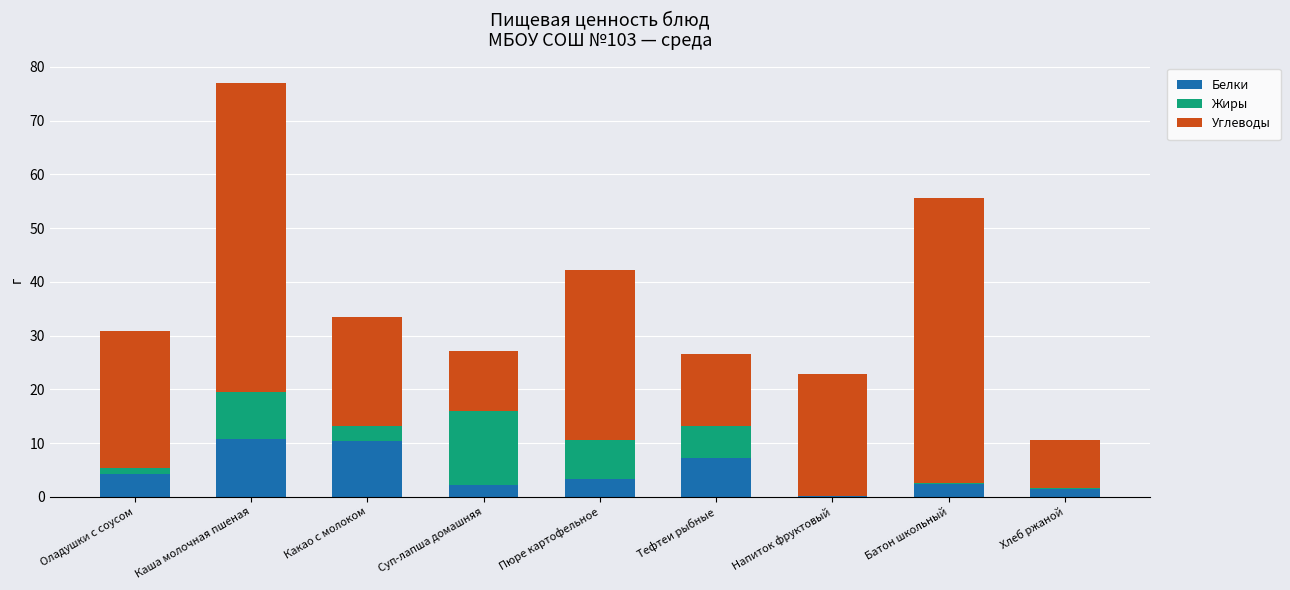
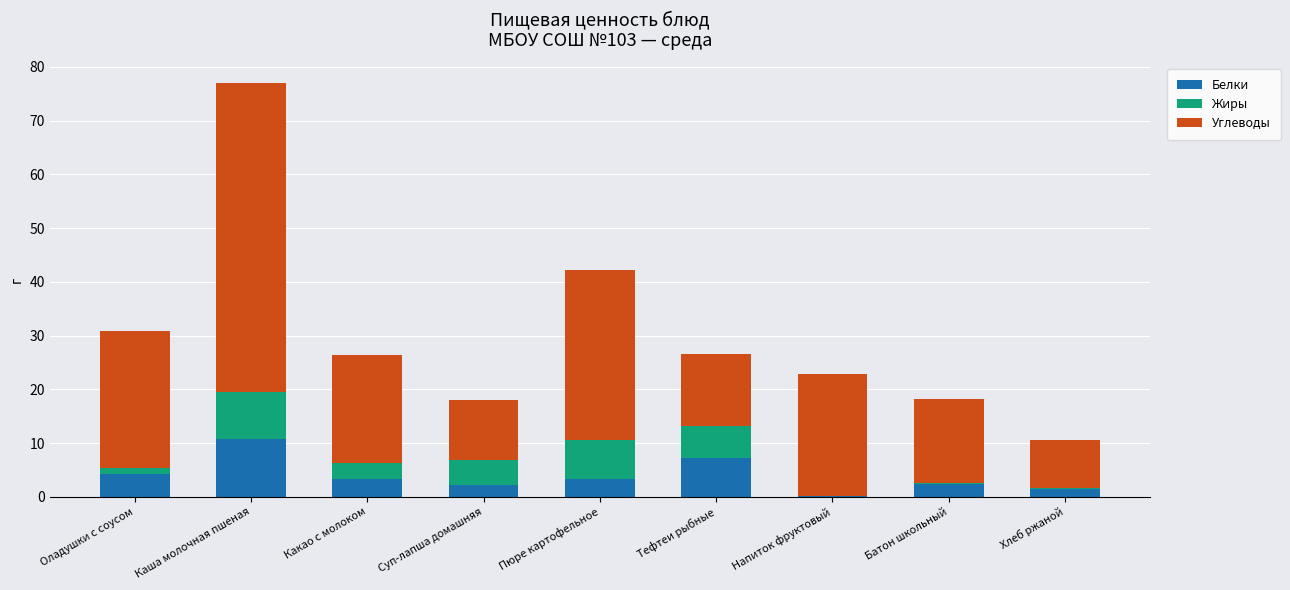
  {
    "Белки": {
      "Оладушки с соусом": 4,
      "Каша молочная пшеная": 11,
-     "Какао с молоком": 10,
+     "Какао с молоком": 3,
      "Суп-лапша домашняя": 2,
      "Пюре картофельное": 3,
      "Тефтеи рыбные": 7,
      "Батон школьный": 2,
      "Хлеб ржаной": 1
    },
    "Жиры": {
      "Оладушки с соусом": 1,
      "Каша молочная пшеная": 9,
      "Какао с молоком": 3,
-     "Суп-лапша домашняя": 14,
+     "Суп-лапша домашняя": 5,
      "Пюре картофельное": 7,
      "Тефтеи рыбные": 6,
      "Напиток фруктовый": 0
    },
    "Углеводы": {
      "Оладушки с соусом": 26,
      "Каша молочная пшеная": 57,
      "Какао с молоком": 20,
      "Суп-лапша домашняя": 11,
      "Пюре картофельное": 32,
      "Тефтеи рыбные": 13,
      "Напиток фруктовый": 23,
-     "Батон школьный": 53,
+     "Батон школьный": 16,
      "Хлеб ржаной": 9
    }
  }
